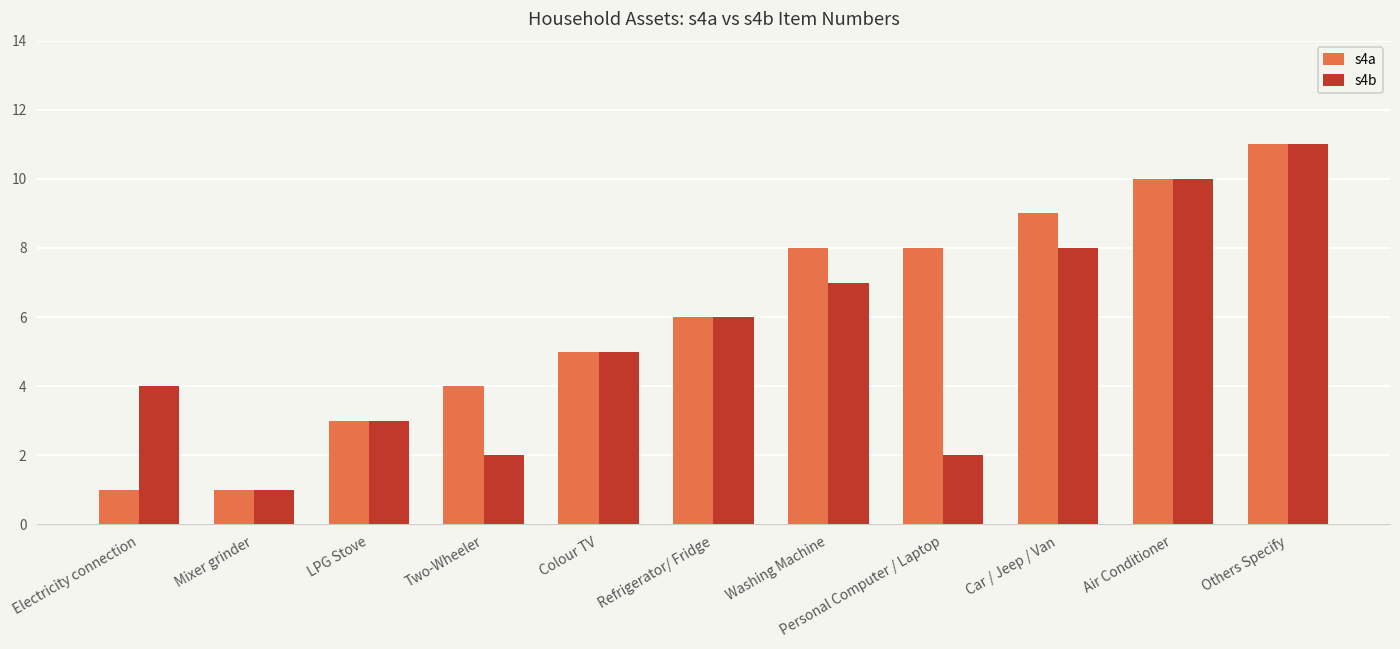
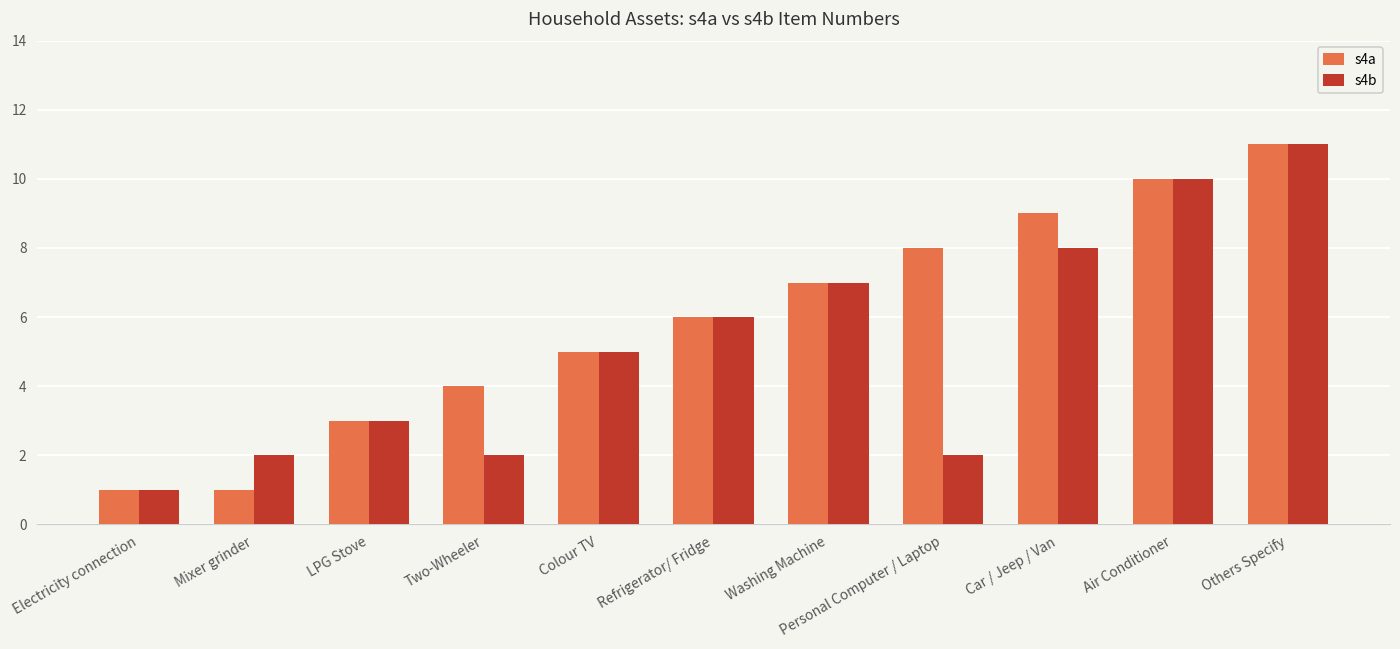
  {
    "s4a": {
      "Electricity connection": 1,
      "Mixer grinder": 1,
      "LPG Stove": 3,
      "Two-Wheeler": 4,
      "Colour TV": 5,
      "Refrigerator/ Fridge": 6,
-     "Washing Machine": 8,
+     "Washing Machine": 7,
      "Personal Computer / Laptop": 8,
      "Car / Jeep / Van": 9,
      "Air Conditioner": 10,
      "Others Specify": 11
    },
    "s4b": {
-     "Electricity connection": 4,
-     "Mixer grinder": 1,
+     "Electricity connection": 1,
+     "Mixer grinder": 2,
      "LPG Stove": 3,
      "Two-Wheeler": 2,
      "Colour TV": 5,
      "Refrigerator/ Fridge": 6,
      "Washing Machine": 7,
      "Personal Computer / Laptop": 2,
      "Car / Jeep / Van": 8,
      "Air Conditioner": 10,
      "Others Specify": 11
    }
  }
